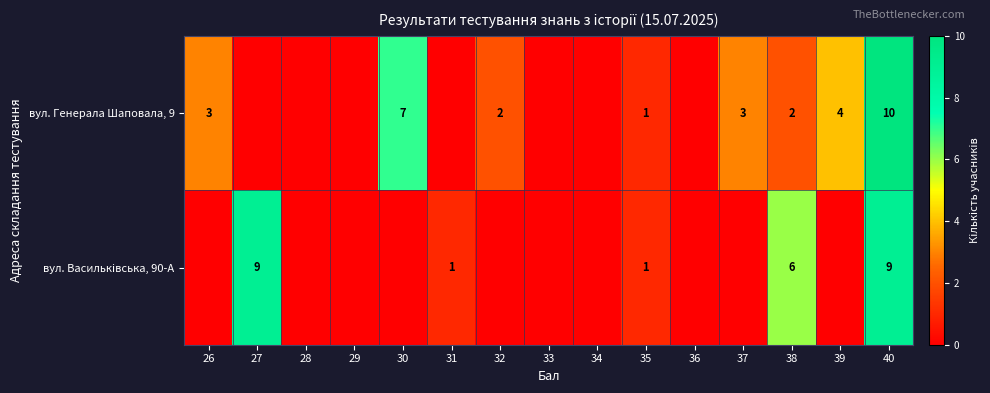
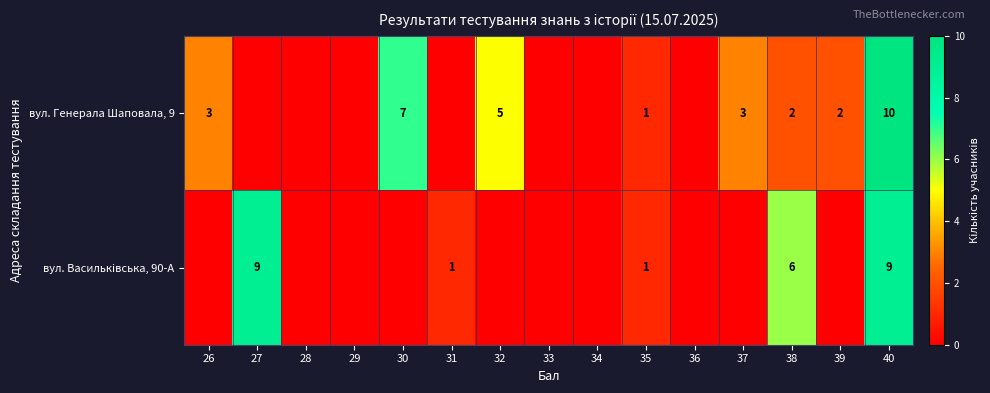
  {
    "вул. Генерала Шаповала, 9": {
      "26": 3,
      "30": 7,
-     "32": 2,
+     "32": 5,
      "35": 1,
      "37": 3,
      "38": 2,
-     "39": 4,
+     "39": 2,
      "40": 10
    },
    "вул. Васильківська, 90-А": {
      "27": 9,
      "31": 1,
      "35": 1,
      "38": 6,
      "40": 9
    }
  }
